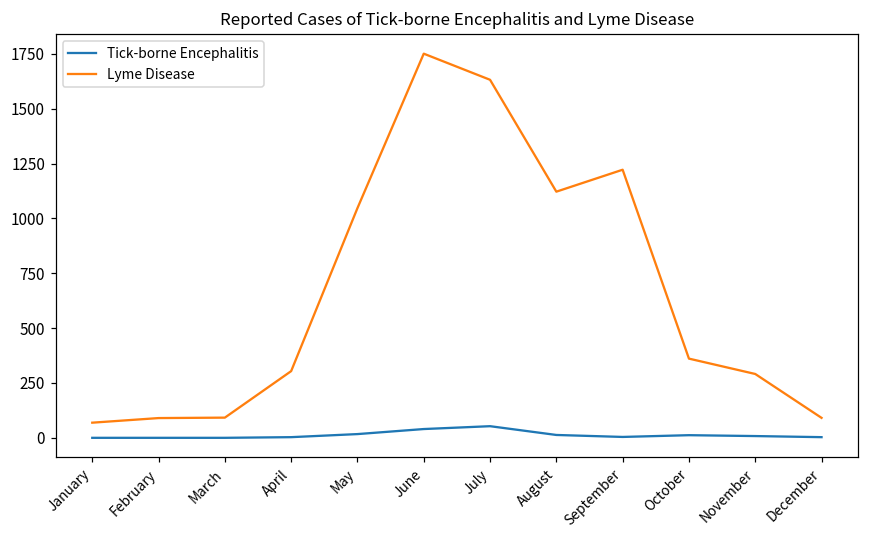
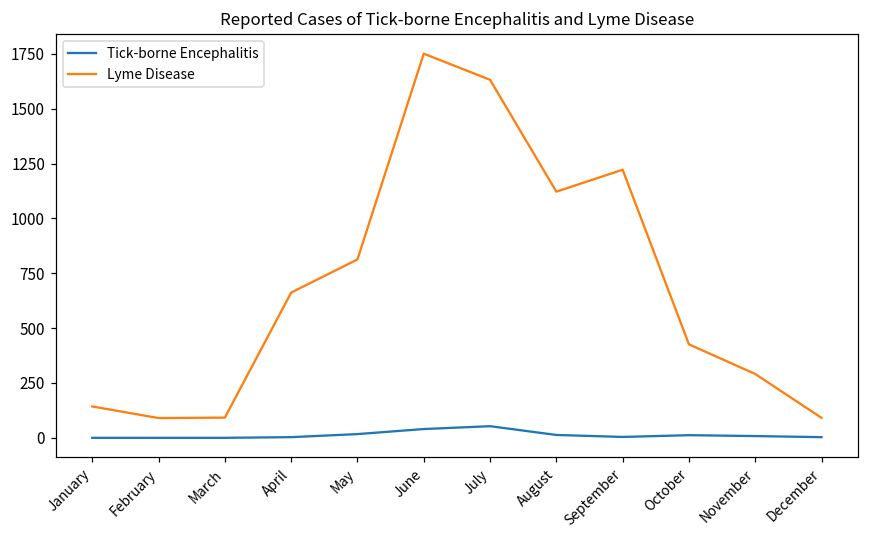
  {
    "Tick-borne Encephalitis": {
      "January": 0,
      "February": 0,
      "March": 0,
      "April": 0,
      "May": 20,
      "June": 40,
      "July": 50,
      "August": 10,
      "September": 0,
      "October": 10,
      "November": 10,
      "December": 0
    },
    "Lyme Disease": {
-     "January": 70,
+     "January": 140,
      "February": 90,
      "March": 90,
-     "April": 300,
-     "May": 1050,
+     "April": 660,
+     "May": 810,
      "June": 1750,
      "July": 1630,
      "August": 1120,
      "September": 1220,
-     "October": 360,
+     "October": 430,
      "November": 290,
      "December": 90
    }
  }
